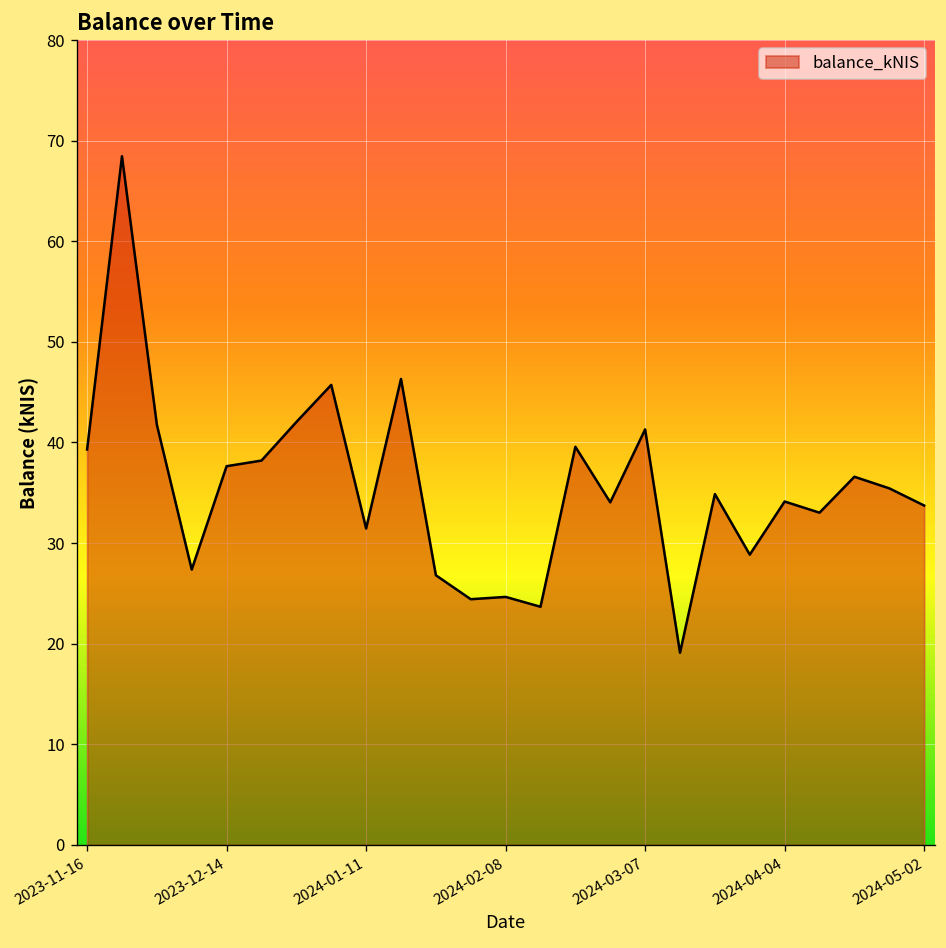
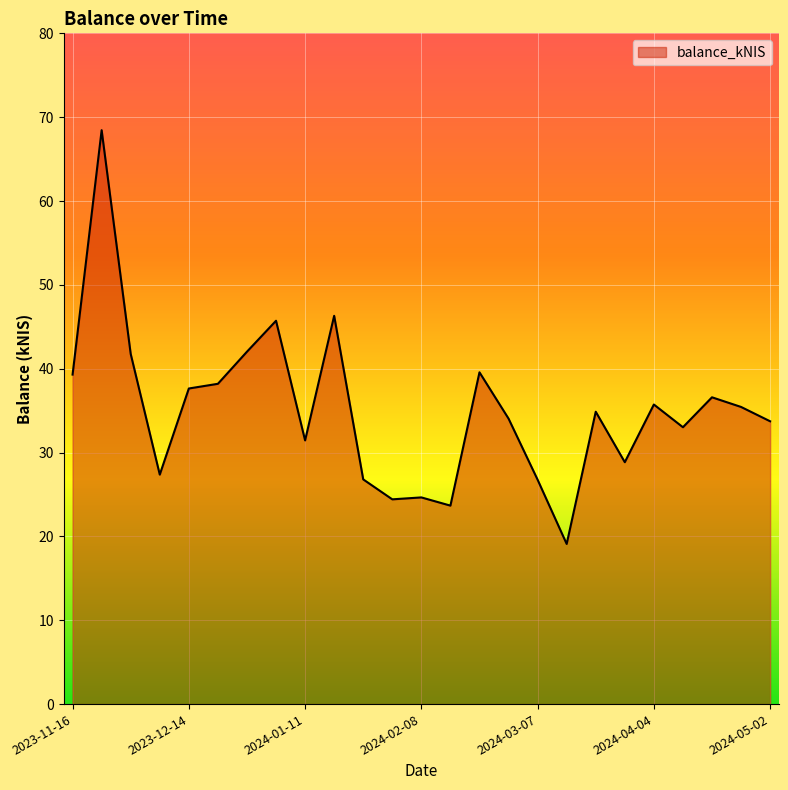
  {
    "2023-11-16": 39,
    "2023-12-14": 38,
    "2024-01-11": 31,
    "2024-02-08": 25,
-   "2024-03-07": 41,
-   "2024-04-04": 34,
+   "2024-03-07": 27,
+   "2024-04-04": 36,
    "2024-05-02": 34
  }
